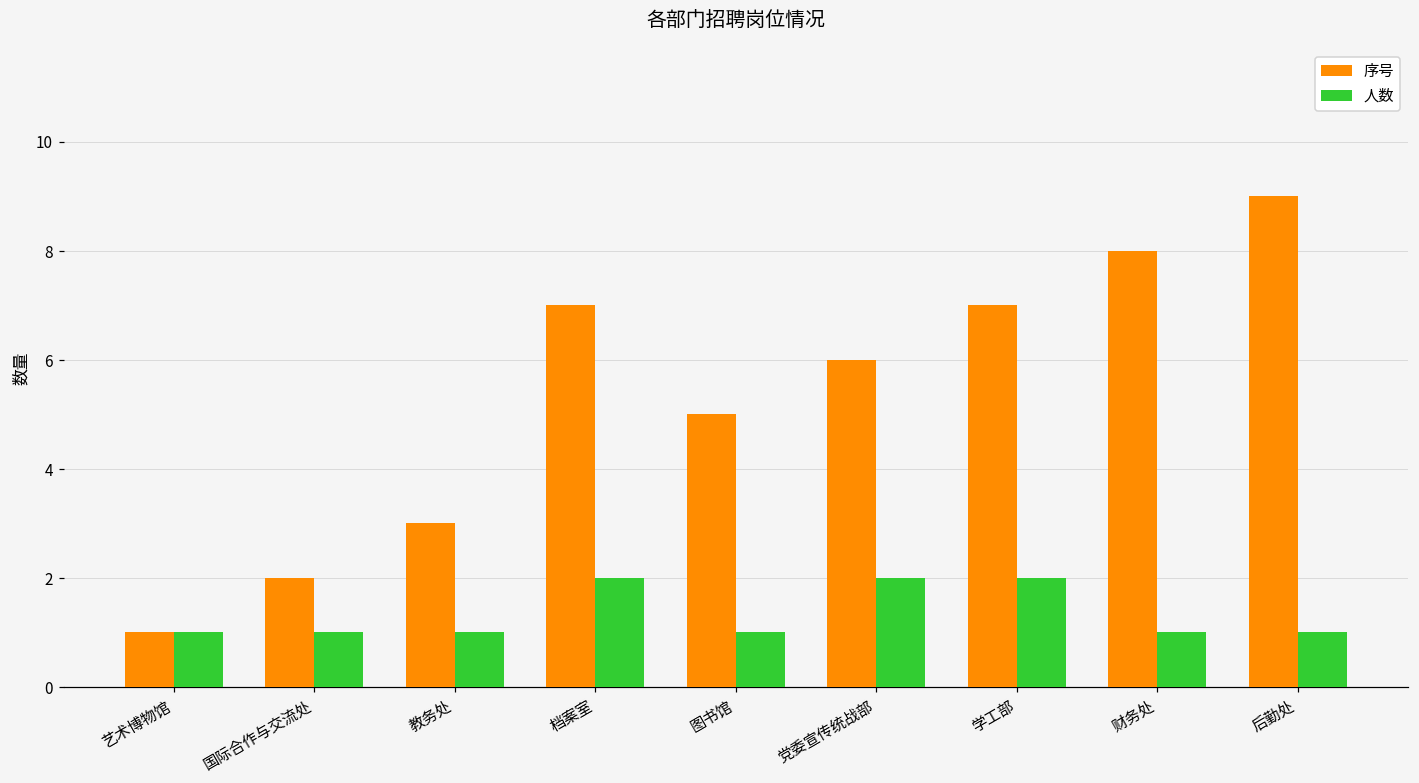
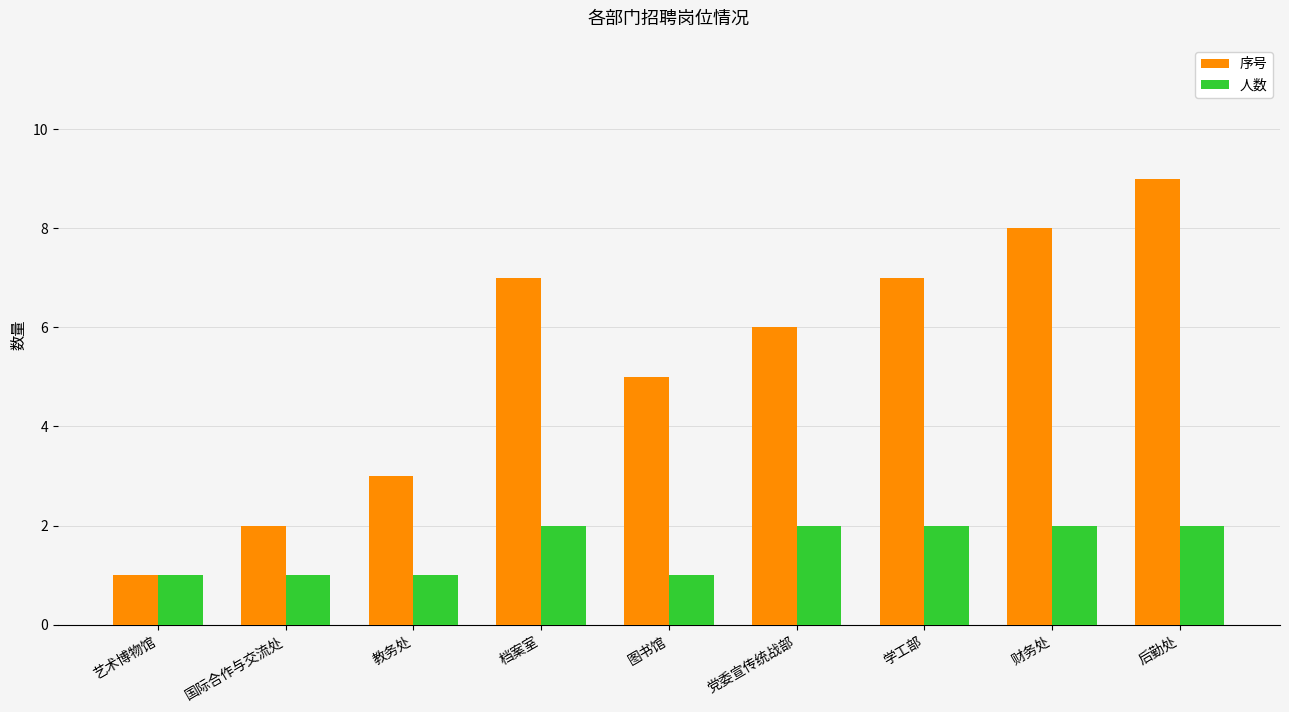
  {
    "序号": {
      "艺术博物馆": 1,
      "国际合作与交流处": 2,
      "教务处": 3,
      "档案室": 7,
      "图书馆": 5,
      "党委宣传统战部": 6,
      "学工部": 7,
      "财务处": 8,
      "后勤处": 9
    },
    "人数": {
      "艺术博物馆": 1,
      "国际合作与交流处": 1,
      "教务处": 1,
      "档案室": 2,
      "图书馆": 1,
      "党委宣传统战部": 2,
      "学工部": 2,
-     "财务处": 1,
-     "后勤处": 1
+     "财务处": 2,
+     "后勤处": 2
    }
  }
